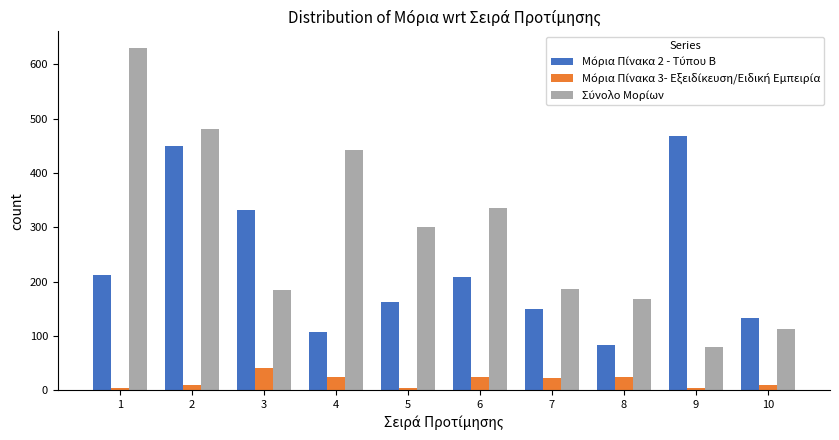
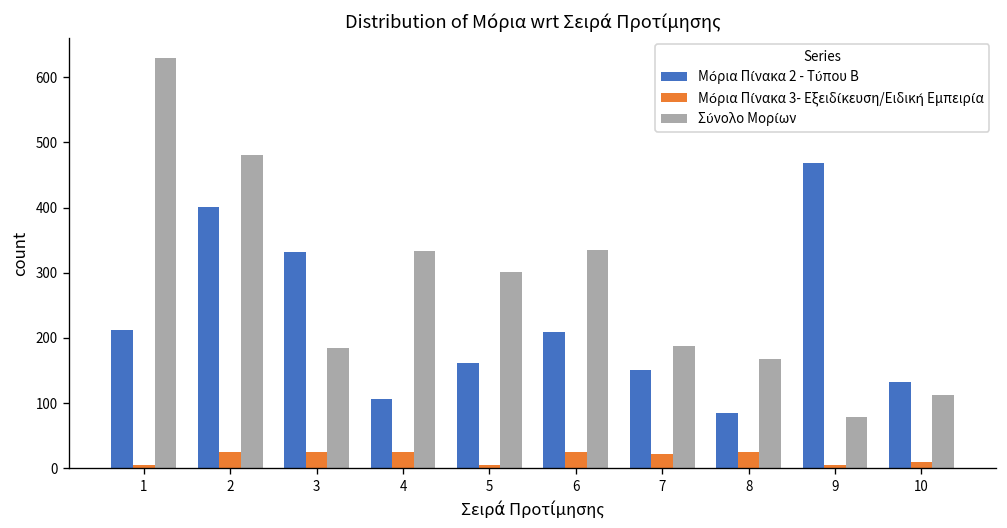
  {
    "Μόρια Πίνακα 2 - Τύπου Β": {
      "1": 210,
-     "2": 450,
+     "2": 400,
      "3": 330,
      "4": 110,
      "5": 160,
      "6": 210,
      "7": 150,
      "8": 80,
      "9": 470,
      "10": 130
    },
    "Μόρια Πίνακα 3- Εξειδίκευση/Ειδική Εμπειρία": {
      "1": 10,
-     "2": 10,
-     "3": 40,
+     "2": 30,
+     "3": 30,
      "4": 20,
      "5": 10,
      "6": 30,
      "7": 20,
      "8": 30,
      "9": 10,
      "10": 10
    },
    "Σύνολο Μορίων": {
      "1": 630,
      "2": 480,
      "3": 190,
-     "4": 440,
+     "4": 330,
      "5": 300,
      "6": 340,
      "7": 190,
      "8": 170,
      "9": 80,
      "10": 110
    }
  }
